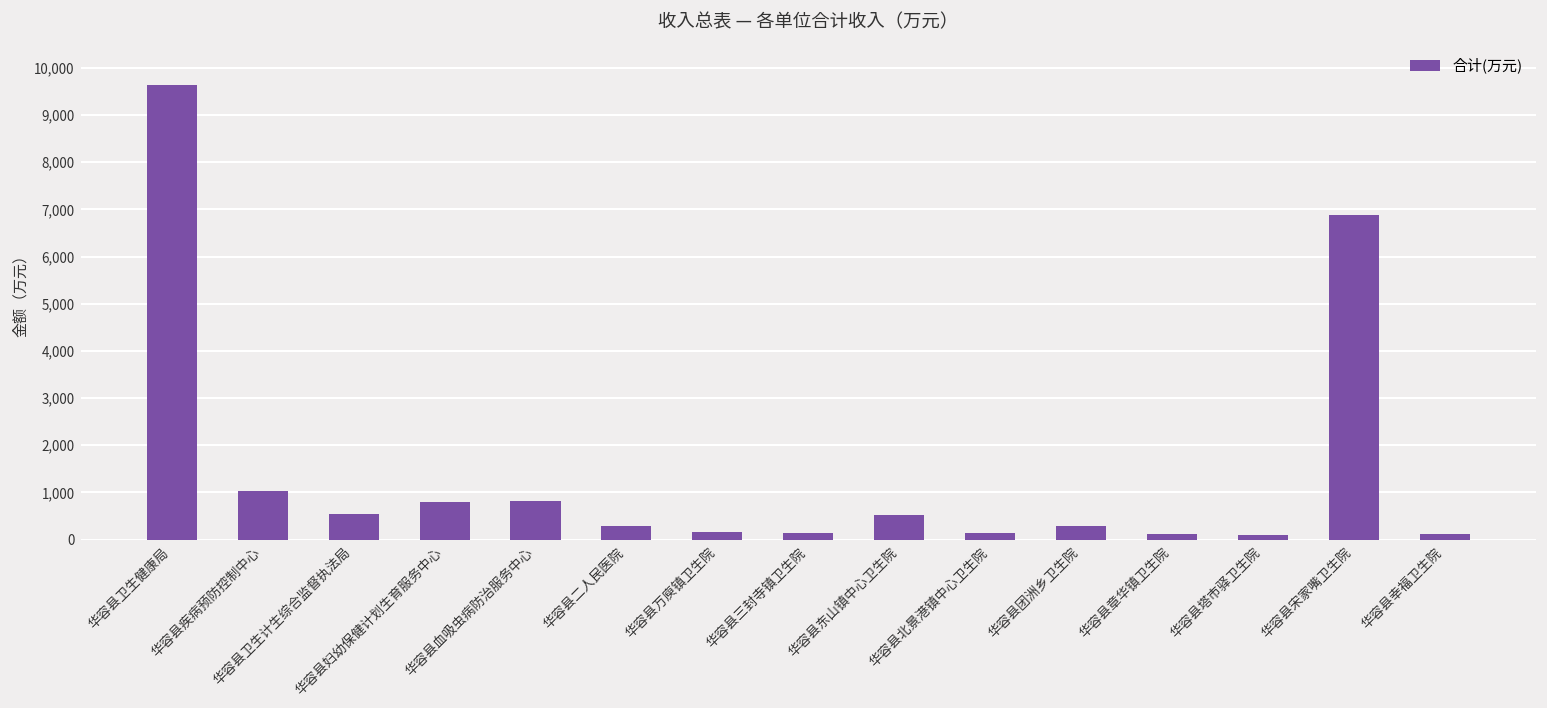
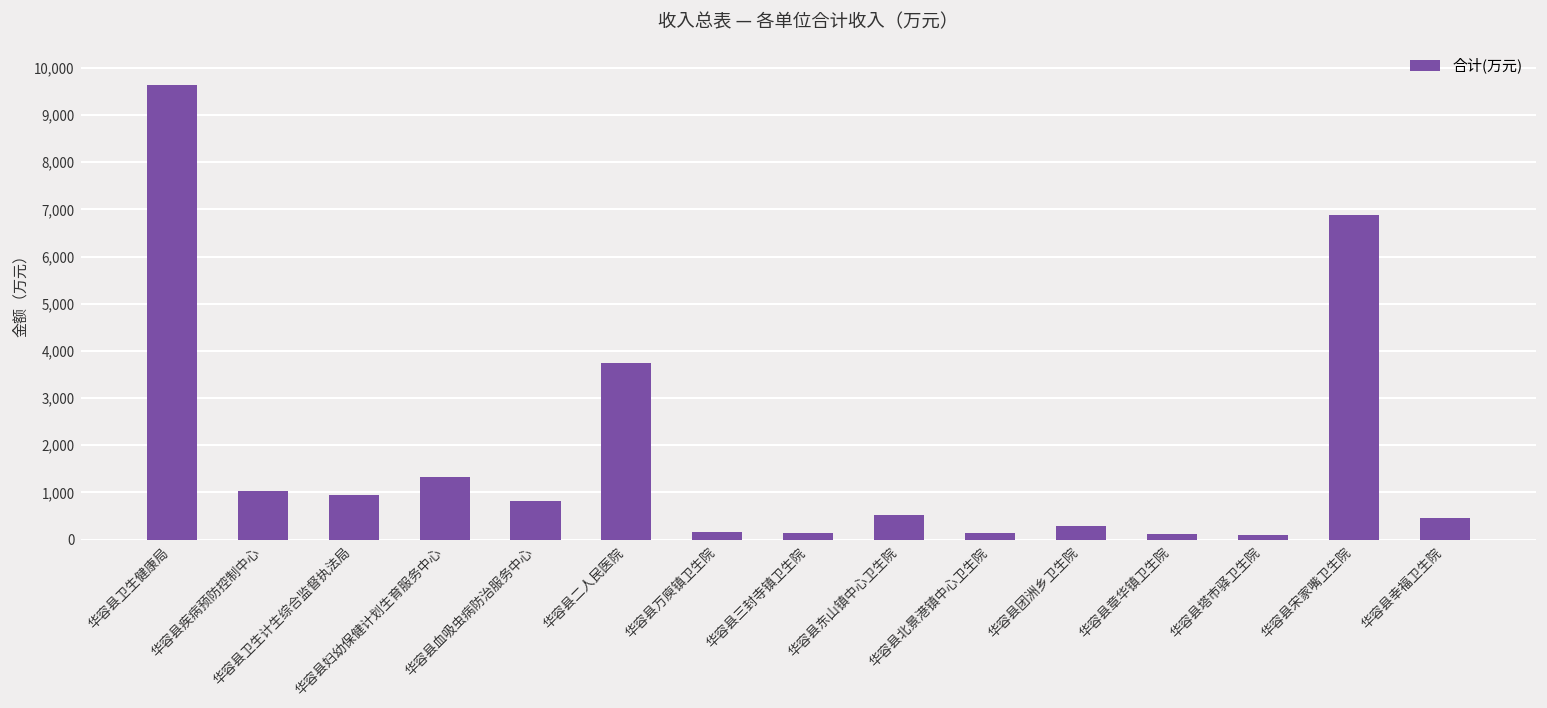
  {
    "华容县卫生健康局": "9,600",
    "华容县疾病预防控制中心": "1,000",
-   "华容县卫生计生综合监督执法局": "500",
-   "华容县妇幼保健计划生育服务中心": "800",
+   "华容县卫生计生综合监督执法局": "900",
+   "华容县妇幼保健计划生育服务中心": "1,300",
    "华容县血吸虫病防治服务中心": "800",
-   "华容县二人民医院": "300",
+   "华容县二人民医院": "3,700",
    "华容县万庾镇卫生院": "200",
    "华容县三封寺镇卫生院": "100",
    "华容县东山镇中心卫生院": "500",
    "华容县北景港镇中心卫生院": "100",
    "华容县团洲乡卫生院": "300",
    "华容县章华镇卫生院": "100",
    "华容县塔市驿卫生院": "100",
    "华容县宋家嘴卫生院": "6,900",
-   "华容县幸福卫生院": "100"
+   "华容县幸福卫生院": "400"
  }
